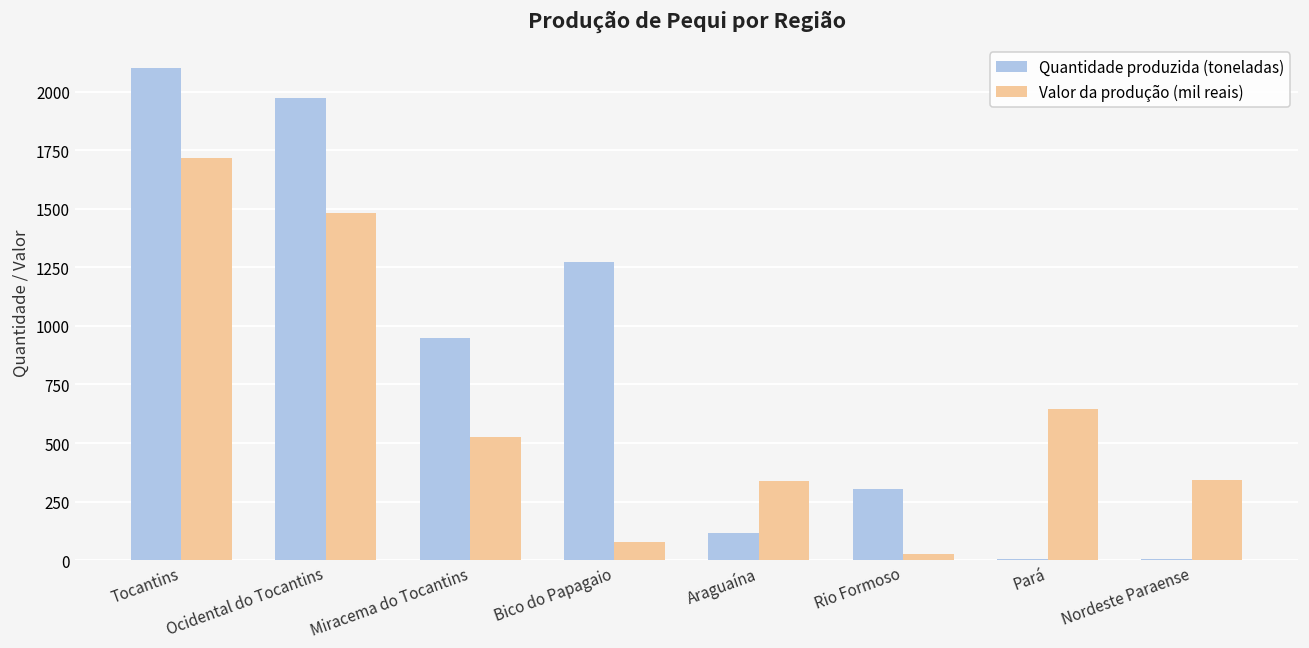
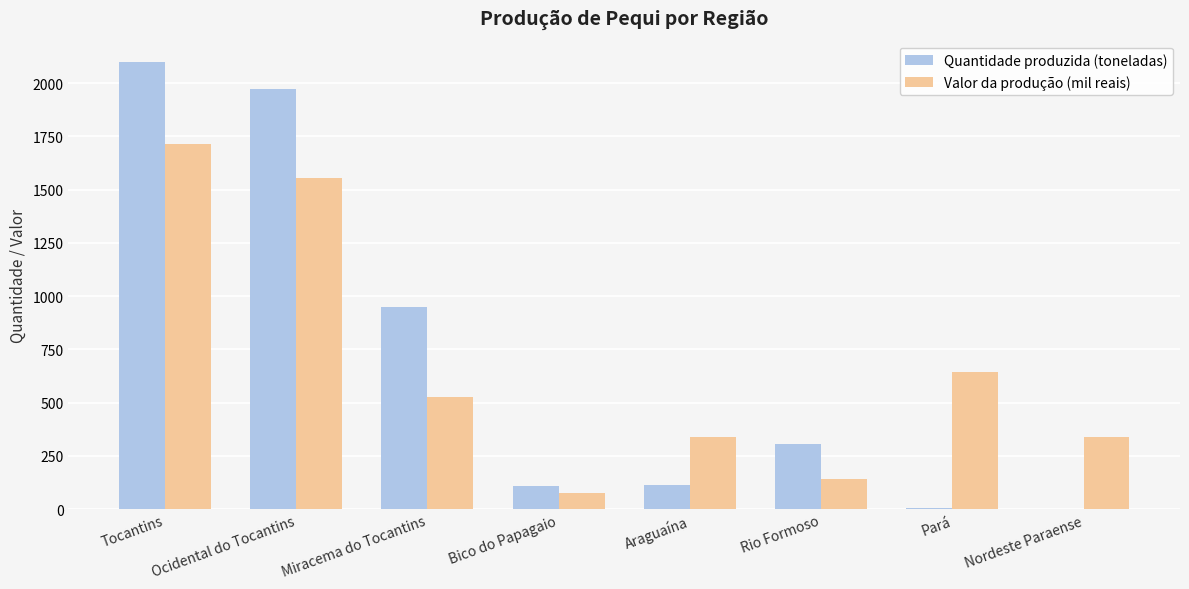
  {
    "Quantidade produzida (toneladas)": {
      "Tocantins": 2100,
      "Ocidental do Tocantins": 1970,
      "Miracema do Tocantins": 950,
-     "Bico do Papagaio": 1270,
+     "Bico do Papagaio": 110,
      "Araguaína": 110,
      "Rio Formoso": 300
    },
    "Valor da produção (mil reais)": {
      "Tocantins": 1720,
-     "Ocidental do Tocantins": 1480,
+     "Ocidental do Tocantins": 1550,
      "Miracema do Tocantins": 530,
      "Bico do Papagaio": 80,
      "Araguaína": 340,
-     "Rio Formoso": 30,
+     "Rio Formoso": 140,
      "Pará": 640,
      "Nordeste Paraense": 340
    }
  }
